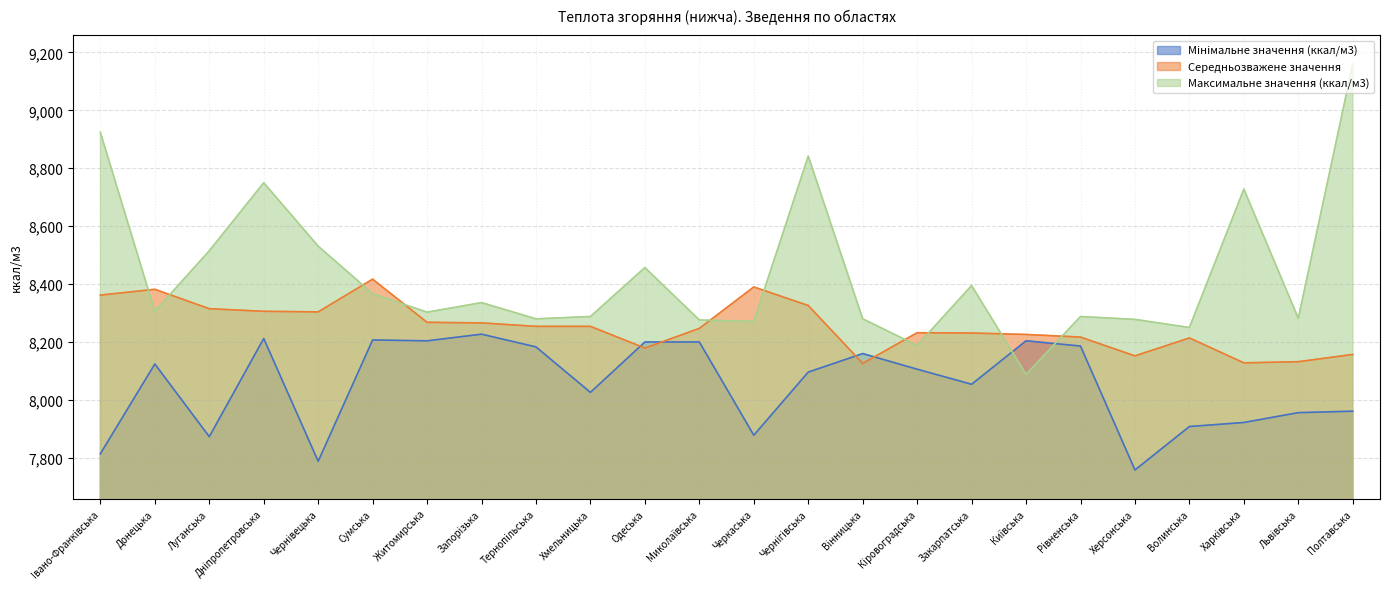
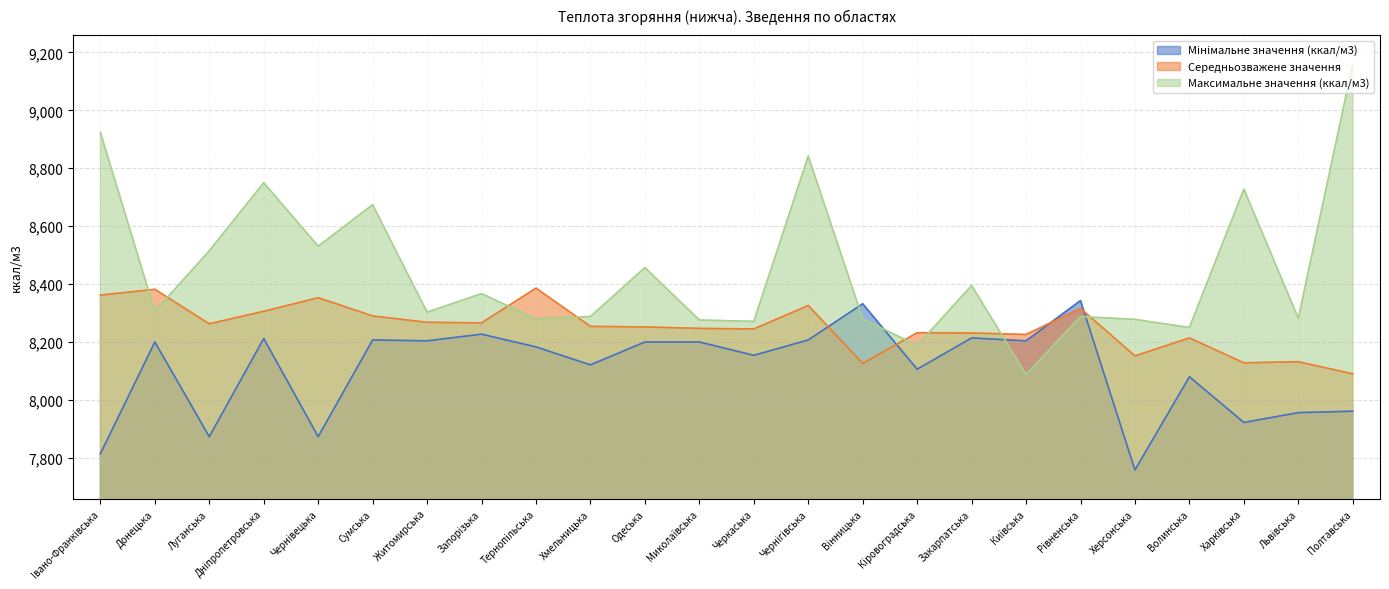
  {
    "Мінімальне значення (ккал/м3)": {
      "Івано-Франківська": "7,810",
-     "Донецька": "8,120",
+     "Донецька": "8,200",
      "Луганська": "7,870",
      "Дніпропетровська": "8,210",
-     "Чернівецька": "7,790",
+     "Чернівецька": "7,870",
      "Сумська": "8,210",
      "Житомирська": "8,200",
      "Запорізька": "8,230",
      "Тернопільська": "8,180",
-     "Хмельницька": "8,030",
+     "Хмельницька": "8,120",
      "Одеська": "8,200",
      "Миколаївська": "8,200",
-     "Черкаська": "7,880",
-     "Чернігівська": "8,100",
-     "Вінницька": "8,160",
+     "Черкаська": "8,150",
+     "Чернігівська": "8,210",
+     "Вінницька": "8,330",
      "Кіровоградська": "8,110",
-     "Закарпатська": "8,050",
+     "Закарпатська": "8,210",
      "Київська": "8,200",
-     "Рівненська": "8,190",
+     "Рівненська": "8,340",
      "Херсонська": "7,760",
-     "Волинська": "7,910",
+     "Волинська": "8,080",
      "Харківська": "7,920",
      "Львівська": "7,960",
      "Полтавська": "7,960"
    },
    "Середньозважене значення": {
      "Івано-Франківська": "8,360",
      "Донецька": "8,380",
-     "Луганська": "8,320",
+     "Луганська": "8,260",
      "Дніпропетровська": "8,310",
-     "Чернівецька": "8,300",
-     "Сумська": "8,420",
+     "Чернівецька": "8,350",
+     "Сумська": "8,290",
      "Житомирська": "8,270",
      "Запорізька": "8,270",
-     "Тернопільська": "8,250",
+     "Тернопільська": "8,390",
      "Хмельницька": "8,250",
-     "Одеська": "8,180",
+     "Одеська": "8,250",
      "Миколаївська": "8,250",
-     "Черкаська": "8,390",
+     "Черкаська": "8,250",
      "Чернігівська": "8,330",
      "Вінницька": "8,130",
      "Кіровоградська": "8,230",
      "Закарпатська": "8,230",
      "Київська": "8,230",
-     "Рівненська": "8,220",
+     "Рівненська": "8,320",
      "Херсонська": "8,150",
      "Волинська": "8,210",
      "Харківська": "8,130",
      "Львівська": "8,130",
-     "Полтавська": "8,160"
+     "Полтавська": "8,090"
    },
    "Максимальне значення (ккал/м3)": {
      "Івано-Франківська": "8,920",
      "Донецька": "8,310",
      "Луганська": "8,520",
      "Дніпропетровська": "8,750",
      "Чернівецька": "8,530",
-     "Сумська": "8,370",
+     "Сумська": "8,670",
      "Житомирська": "8,300",
-     "Запорізька": "8,340",
+     "Запорізька": "8,370",
      "Тернопільська": "8,280",
      "Хмельницька": "8,290",
      "Одеська": "8,460",
      "Миколаївська": "8,280",
      "Черкаська": "8,270",
      "Чернігівська": "8,840",
      "Вінницька": "8,280",
      "Кіровоградська": "8,190",
      "Закарпатська": "8,400",
      "Київська": "8,090",
      "Рівненська": "8,290",
      "Херсонська": "8,280",
      "Волинська": "8,250",
      "Харківська": "8,730",
      "Львівська": "8,280"
    }
  }
